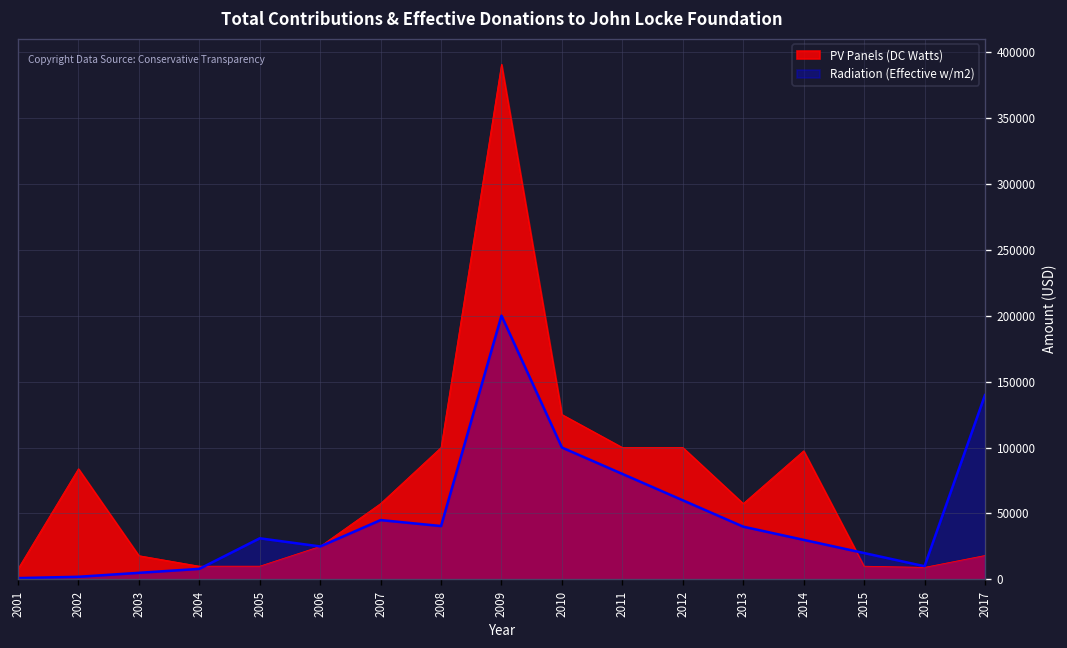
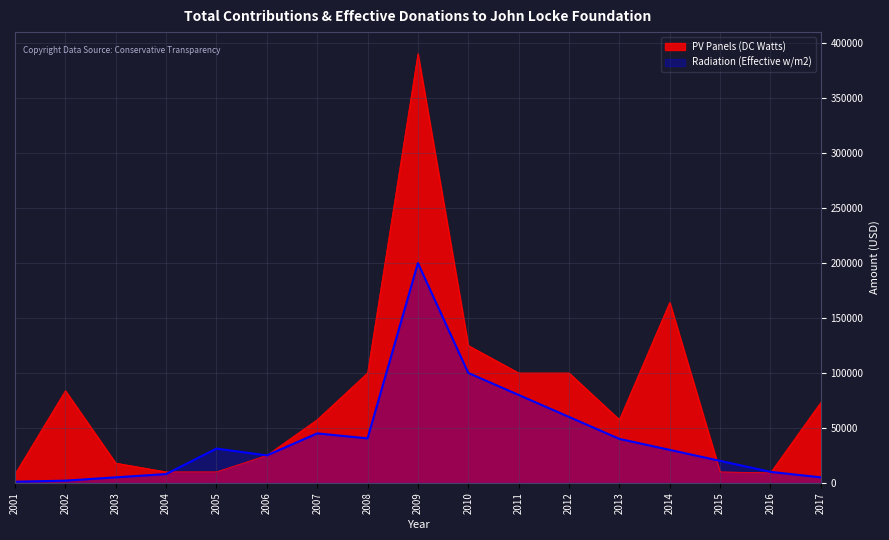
  {
    "PV Panels (DC Watts)": {
      "2001": 8000,
      "2002": 84000,
      "2003": 18000,
      "2005": 10000,
      "2007": 58000,
      "2008": 100000,
      "2009": 391000,
      "2010": 125000,
      "2011": 100000,
      "2012": 100000,
      "2013": 58000,
-     "2014": 98000,
+     "2014": 164000,
      "2015": 10000,
-     "2017": 18000
+     "2017": 73000
    },
    "Radiation (Effective w/m2)": {
      "2001": 1000,
      "2002": 2000,
      "2003": 5000,
      "2005": 31000,
      "2007": 45000,
      "2008": 40000,
      "2009": 200000,
      "2010": 100000,
      "2011": 80000,
      "2012": 60000,
      "2013": 40000,
      "2014": 30000,
      "2015": 20000,
-     "2017": 140000
+     "2017": 5000
    }
  }
